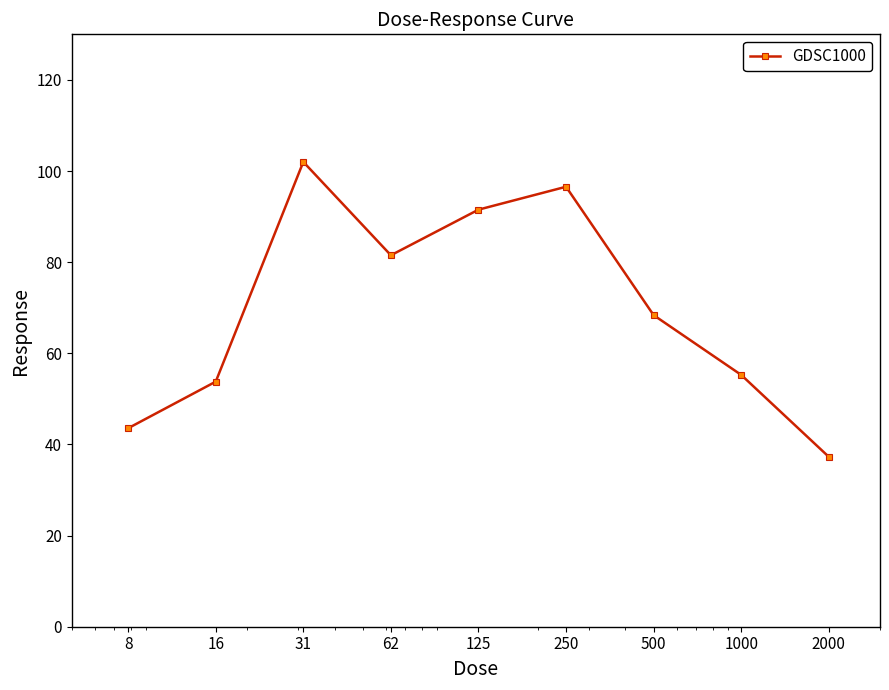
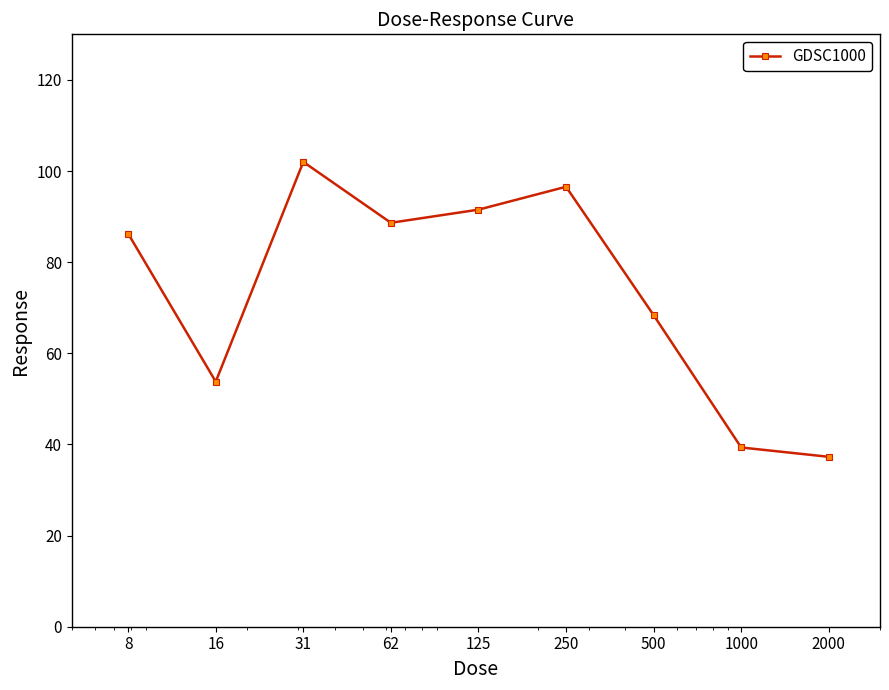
  {
-   "8": 44,
+   "8": 86,
    "16": 54,
    "31": 102,
-   "62": 82,
+   "62": 89,
    "125": 92,
    "250": 97,
    "500": 68,
-   "1000": 55,
+   "1000": 39,
    "2000": 37
  }
